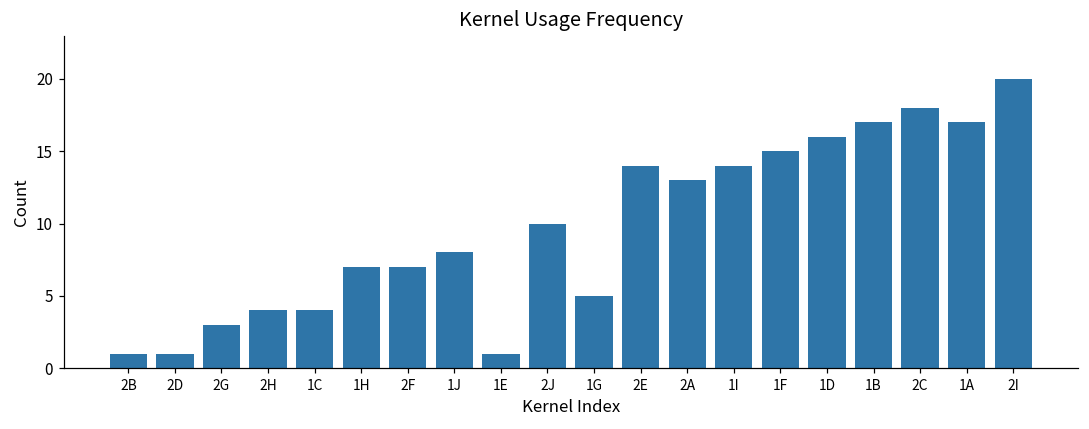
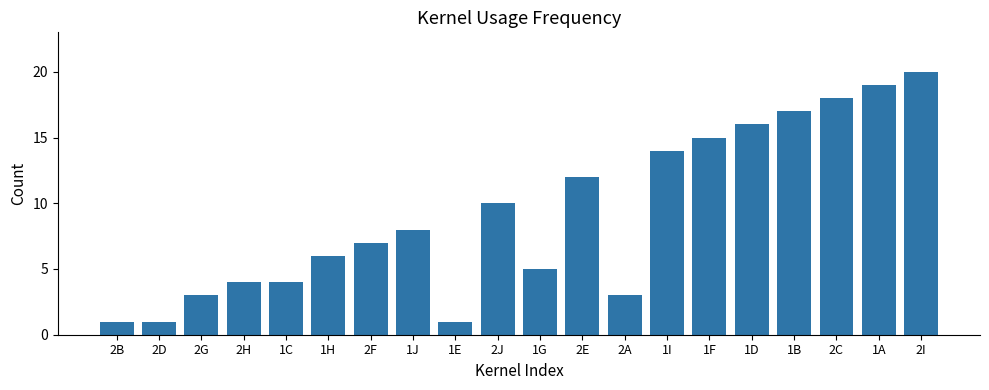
  {
    "2B": 1,
    "2D": 1,
    "2G": 3,
    "2H": 4,
    "1C": 4,
-   "1H": 7,
+   "1H": 6,
    "2F": 7,
    "1J": 8,
    "1E": 1,
    "2J": 10,
    "1G": 5,
-   "2E": 14,
-   "2A": 13,
+   "2E": 12,
+   "2A": 3,
    "1I": 14,
    "1F": 15,
    "1D": 16,
    "1B": 17,
    "2C": 18,
-   "1A": 17,
+   "1A": 19,
    "2I": 20
  }
